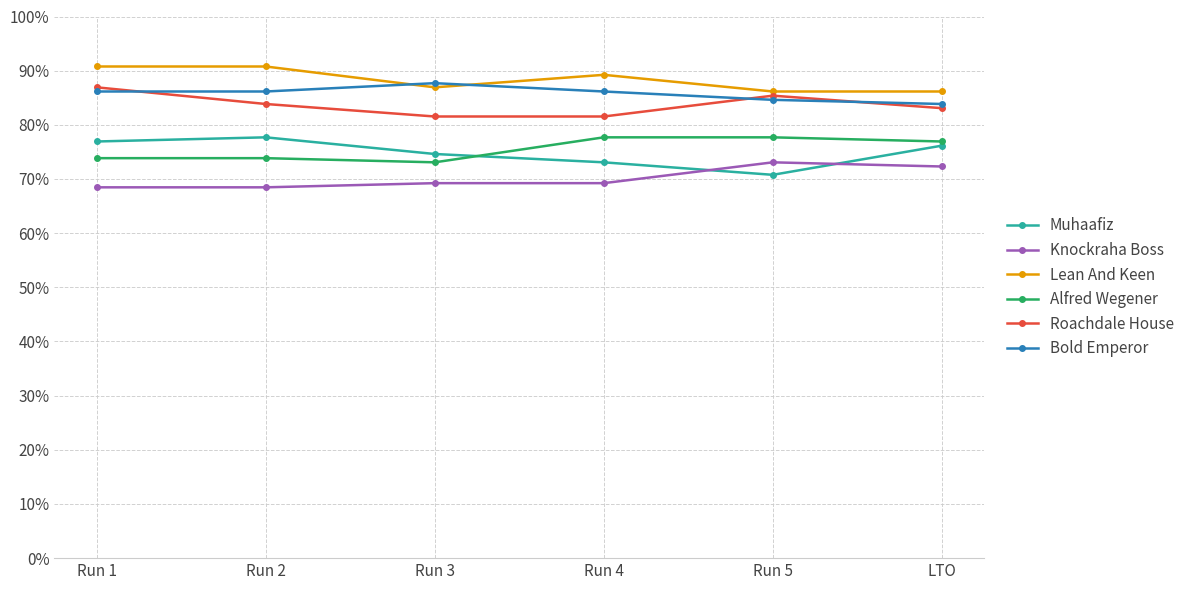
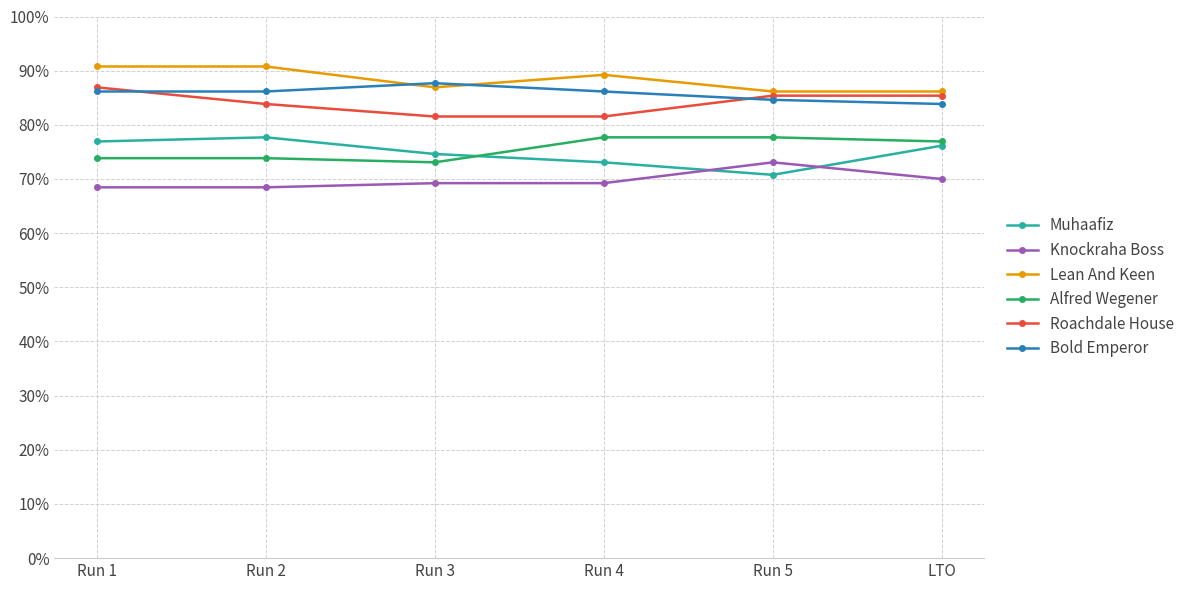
  {
    "Knockraha Boss": {
      "Run 1": "68%",
      "Run 2": "68%",
      "Run 3": "69%",
      "Run 4": "69%",
      "Run 5": "73%",
-     "LTO": "72%"
+     "LTO": "70%"
    },
    "Lean And Keen": {
      "Run 1": "91%",
      "Run 2": "91%",
      "Run 3": "87%",
      "Run 4": "89%",
      "Run 5": "86%",
      "LTO": "86%"
    },
    "Alfred Wegener": {
      "Run 1": "74%",
      "Run 2": "74%",
      "Run 3": "73%",
      "Run 4": "78%",
      "Run 5": "78%",
      "LTO": "77%"
    },
    "Roachdale House": {
      "Run 1": "87%",
      "Run 2": "84%",
      "Run 3": "82%",
      "Run 4": "82%",
      "Run 5": "85%",
-     "LTO": "83%"
+     "LTO": "85%"
    }
  }
